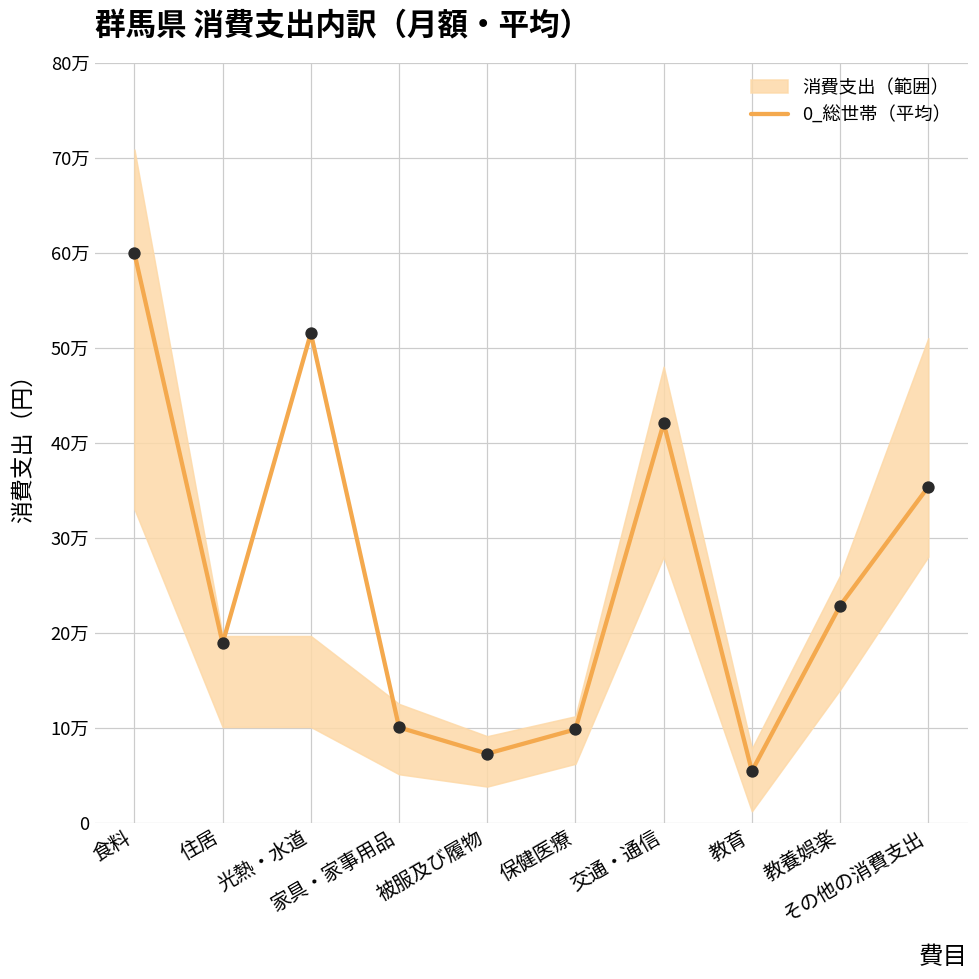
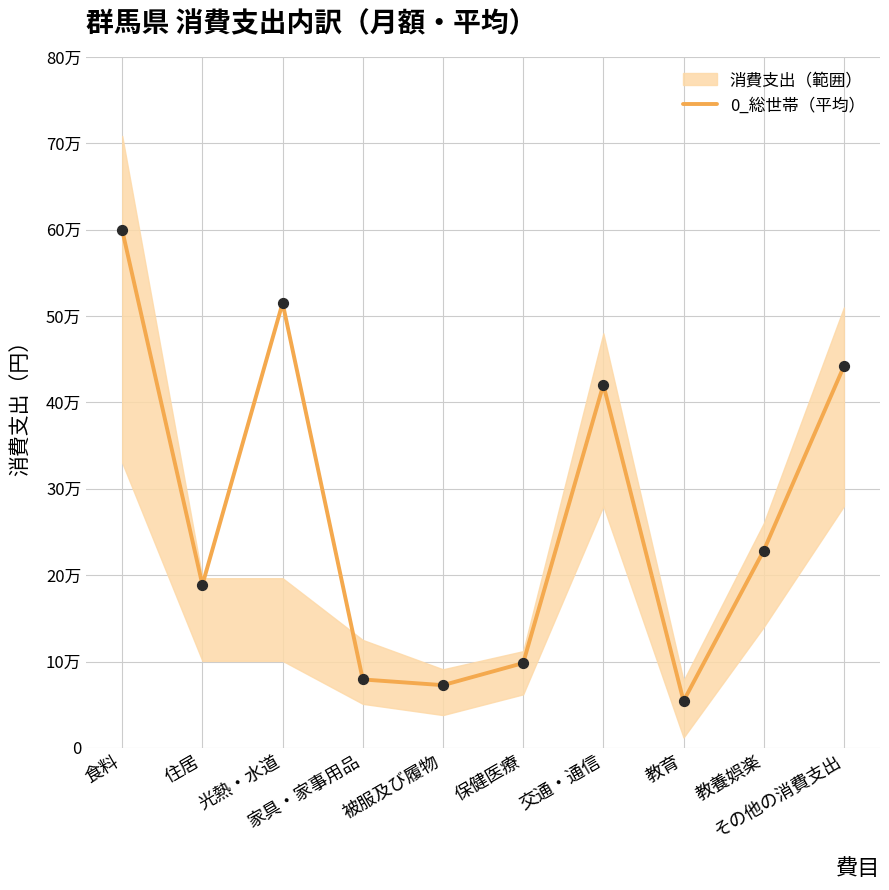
  {
    "0_総世帯（平均）": {
      "食料": "60万",
      "住居": "19万",
      "光熱・水道": "52万",
-     "家具・家事用品": "10万",
+     "家具・家事用品": "8万",
      "被服及び履物": "7万",
      "保健医療": "10万",
      "交通・通信": "42万",
      "教育": "5万",
      "教養娯楽": "23万",
-     "その他の消費支出": "35万"
+     "その他の消費支出": "44万"
    }
  }
